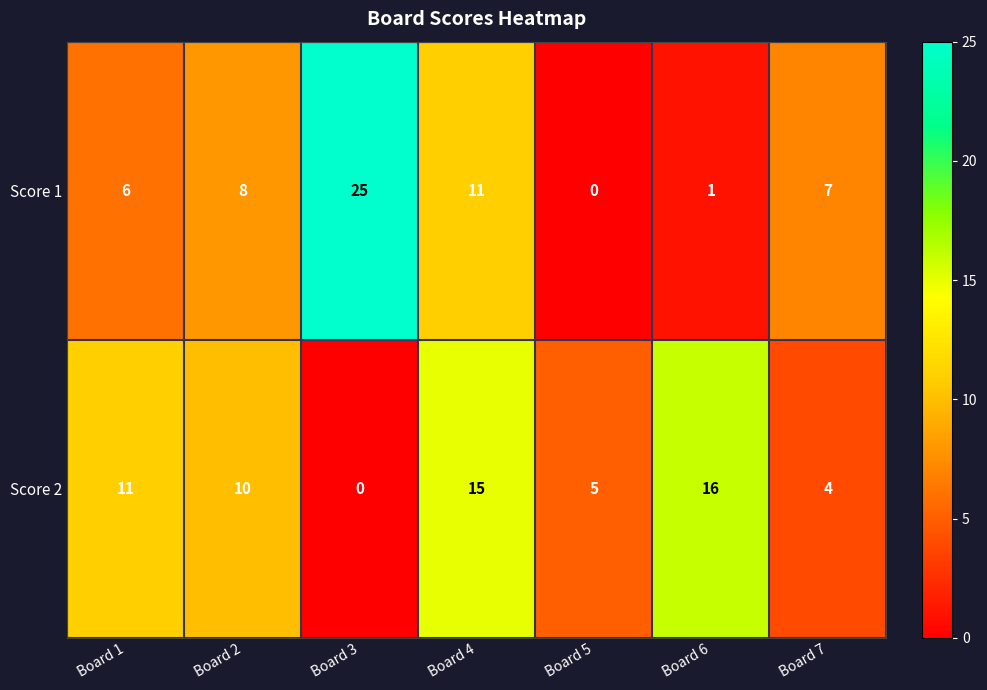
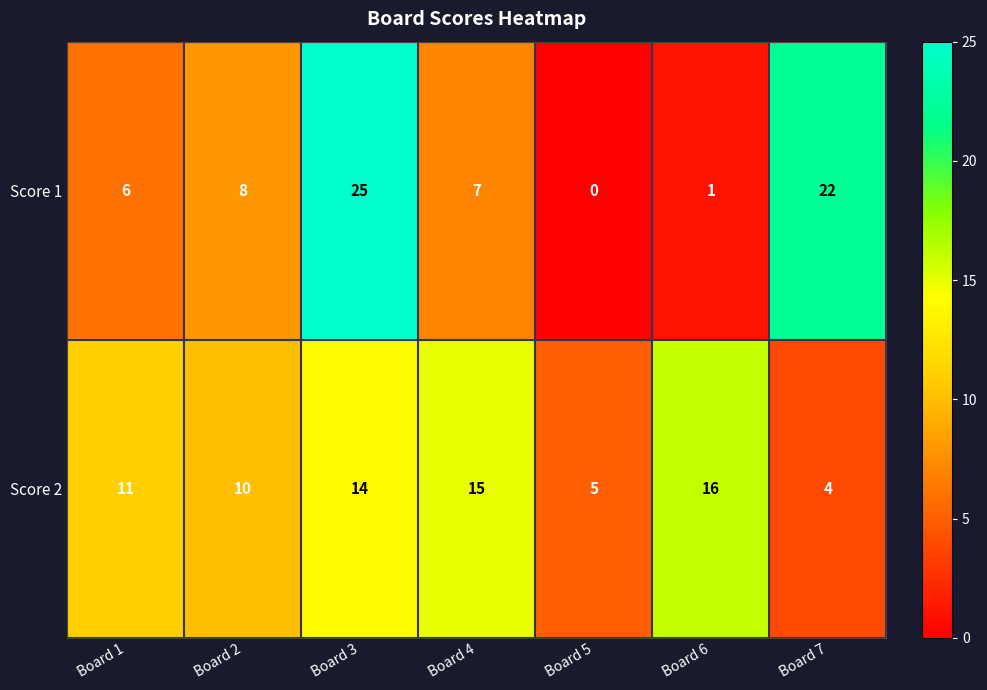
  {
    "Score 1": {
      "Board 1": 6,
      "Board 2": 8,
      "Board 3": 25,
-     "Board 4": 11,
+     "Board 4": 7,
      "Board 5": 0,
      "Board 6": 1,
-     "Board 7": 7
+     "Board 7": 22
    },
    "Score 2": {
      "Board 1": 11,
      "Board 2": 10,
-     "Board 3": 0,
+     "Board 3": 14,
      "Board 4": 15,
      "Board 5": 5,
      "Board 6": 16,
      "Board 7": 4
    }
  }
